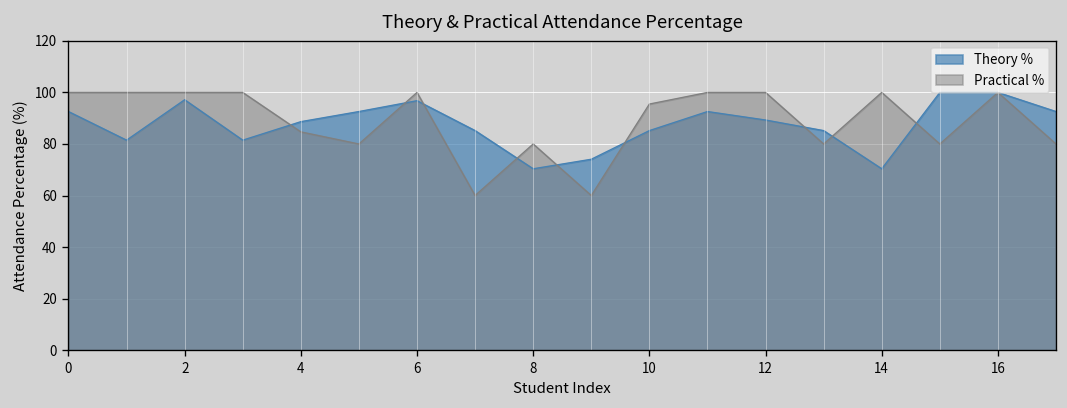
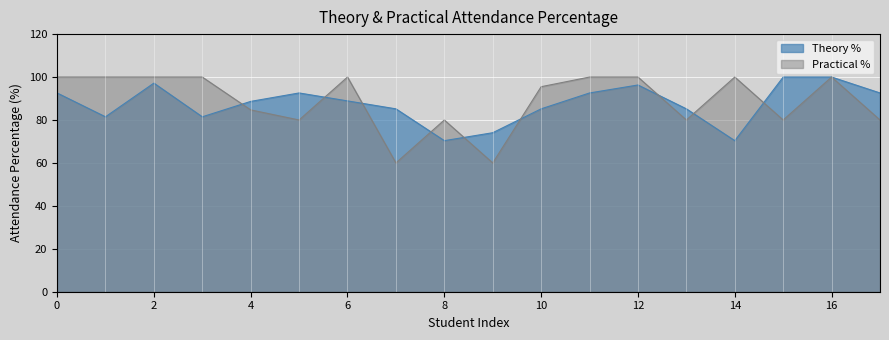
  {
    "Theory %": {
      "0": 93,
      "2": 97,
      "4": 89,
-     "6": 97,
+     "6": 89,
      "8": 70,
      "10": 85,
-     "12": 89,
+     "12": 96,
      "14": 70
    },
    "Practical %": {
      "0": 100,
      "2": 100,
      "4": 85,
      "6": 100,
      "8": 80,
      "10": 96,
      "12": 100,
      "14": 100
    }
  }
